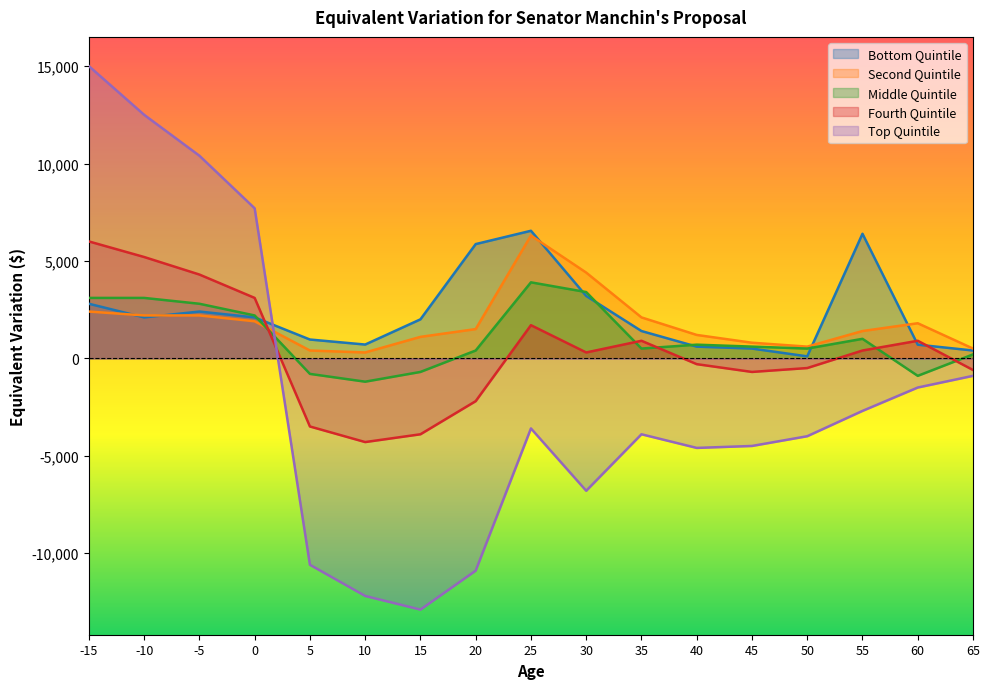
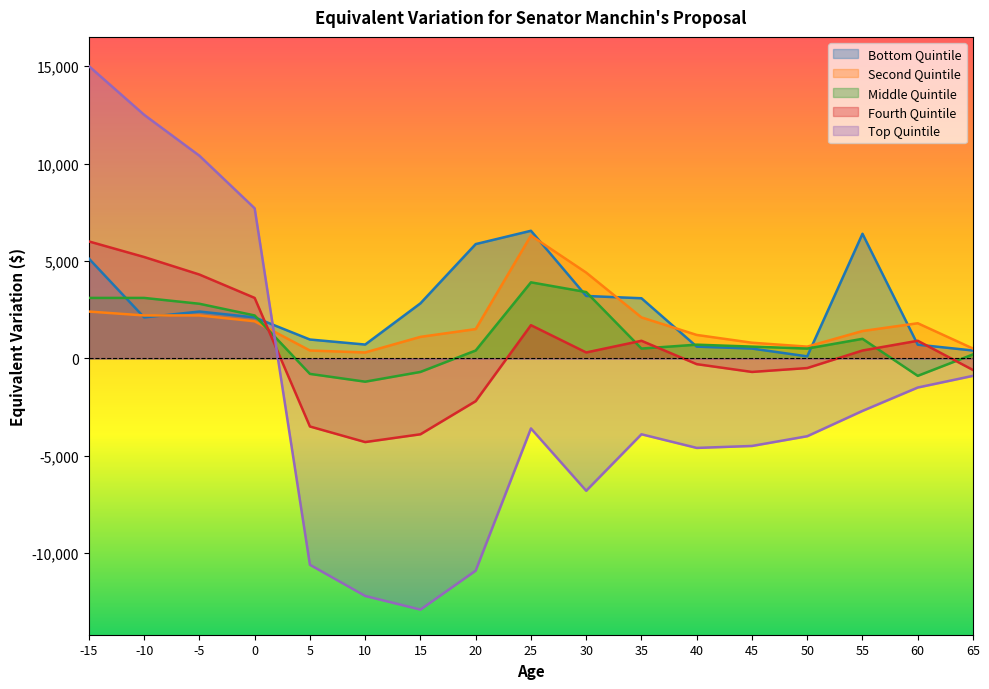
  {
    "Bottom Quintile": {
-     "-15": "2,800",
+     "-15": "5,100",
      "-5": "2,400",
      "5": "1,000",
      "10": "700",
-     "15": "2,000",
+     "15": "2,800",
      "20": "5,900",
      "25": "6,500",
      "30": "3,200",
-     "35": "1,400",
+     "35": "3,100",
      "55": "6,400",
      "60": "700"
    }
  }
